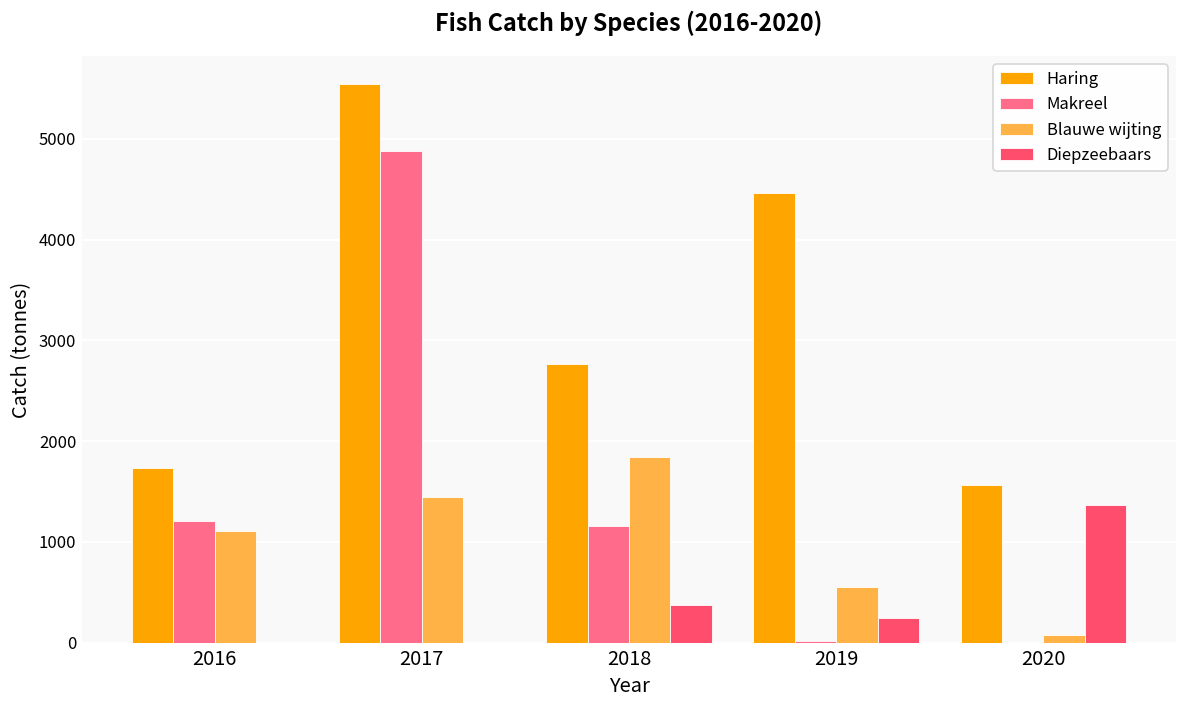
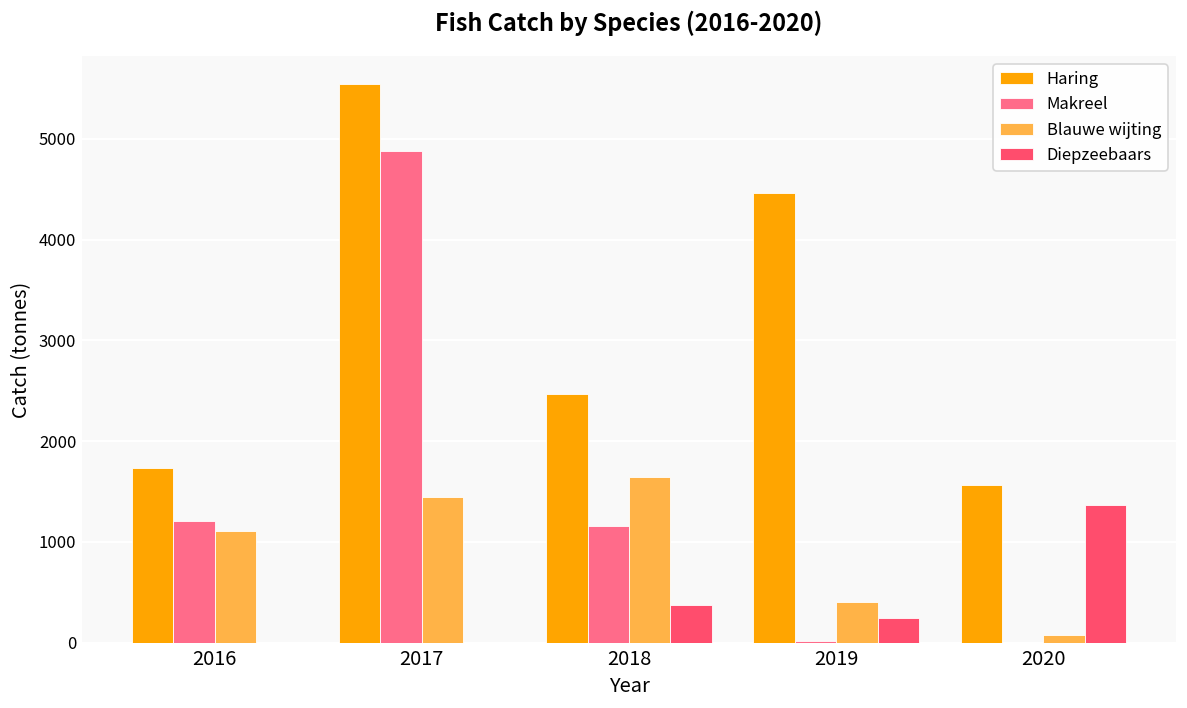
  {
    "Haring": {
      "2016": 1700,
      "2017": 5500,
-     "2018": 2800,
+     "2018": 2500,
      "2019": 4500,
      "2020": 1600
    },
    "Blauwe wijting": {
      "2016": 1100,
      "2017": 1400,
-     "2018": 1800,
-     "2019": 600,
+     "2018": 1600,
+     "2019": 400,
      "2020": 100
    }
  }
